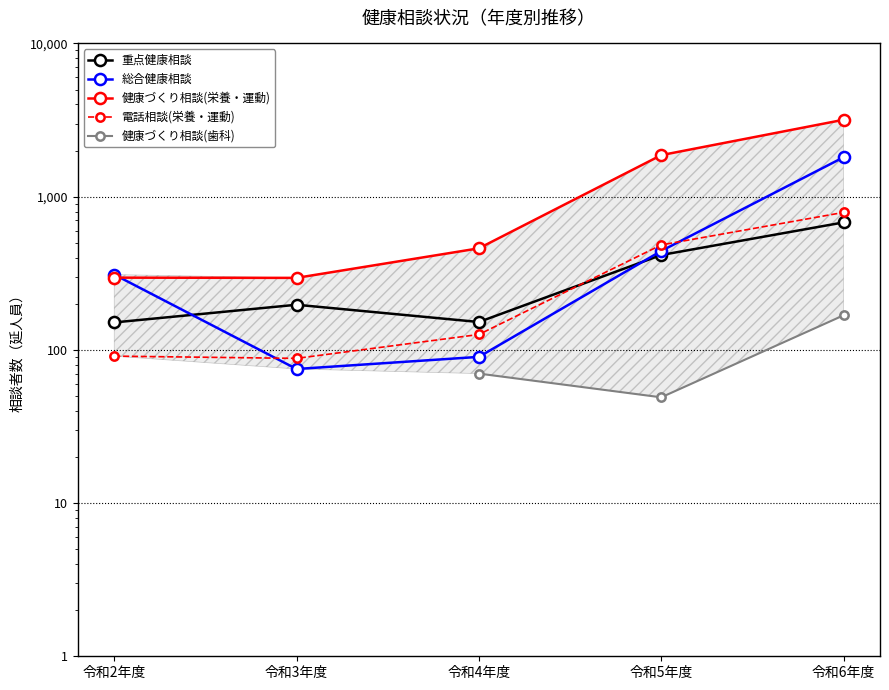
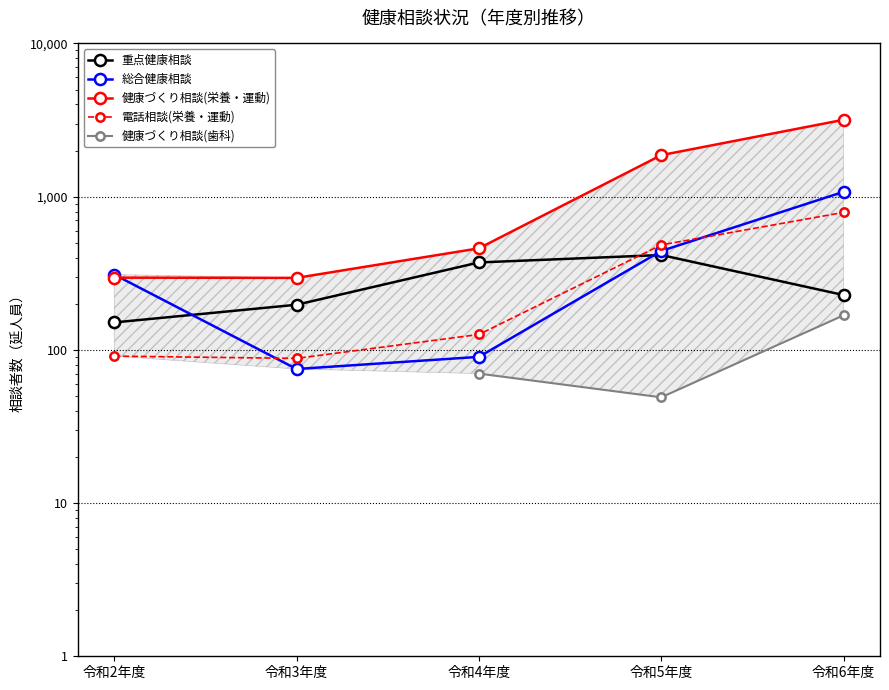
  {
    "重点健康相談": {
      "令和2年度": "150",
      "令和3年度": "200",
-     "令和4年度": "150",
+     "令和4年度": "370",
      "令和5年度": "420",
-     "令和6年度": "700"
+     "令和6年度": "230"
    },
    "総合健康相談": {
      "令和3年度": "80",
      "令和4年度": "90",
      "令和5年度": "440",
-     "令和6年度": "1,800"
+     "令和6年度": "1,100"
    },
    "健康づくり相談(歯科)": {
      "令和4年度": "70",
      "令和5年度": "49",
      "令和6年度": "170"
    }
  }
